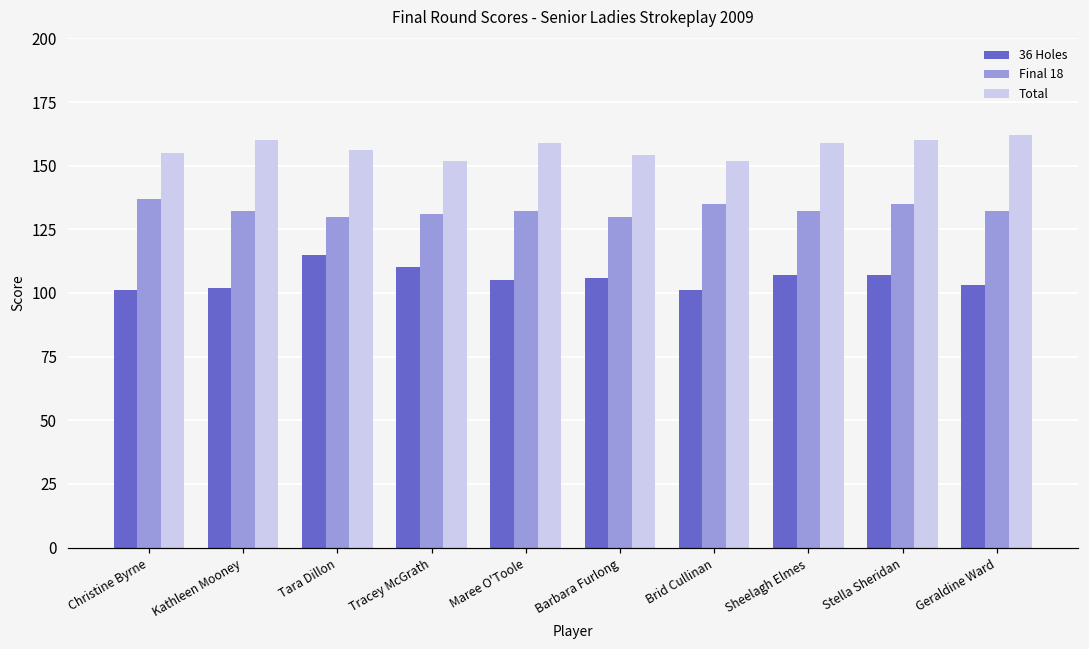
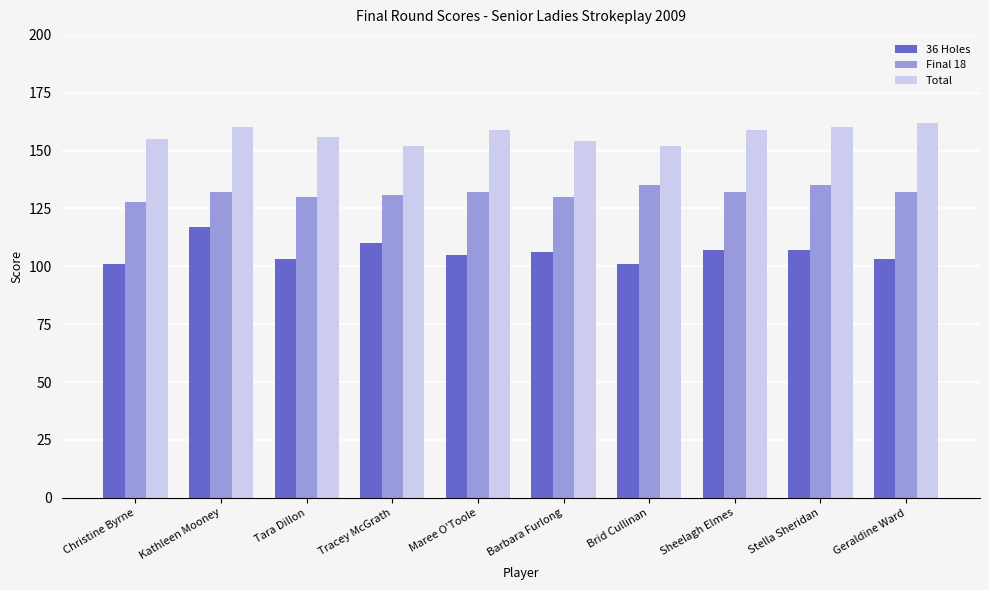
  {
    "36 Holes": {
      "Christine Byrne": 101,
-     "Kathleen Mooney": 102,
-     "Tara Dillon": 115,
+     "Kathleen Mooney": 117,
+     "Tara Dillon": 103,
      "Tracey McGrath": 110,
      "Maree O'Toole": 105,
      "Barbara Furlong": 106,
      "Brid Cullinan": 101,
      "Sheelagh Elmes": 107,
      "Stella Sheridan": 107,
      "Geraldine Ward": 103
    },
    "Final 18": {
-     "Christine Byrne": 137,
+     "Christine Byrne": 128,
      "Kathleen Mooney": 132,
      "Tara Dillon": 130,
      "Tracey McGrath": 131,
      "Maree O'Toole": 132,
      "Barbara Furlong": 130,
      "Brid Cullinan": 135,
      "Sheelagh Elmes": 132,
      "Stella Sheridan": 135,
      "Geraldine Ward": 132
    },
    "Total": {
      "Christine Byrne": 155,
      "Kathleen Mooney": 160,
      "Tara Dillon": 156,
      "Tracey McGrath": 152,
      "Maree O'Toole": 159,
      "Barbara Furlong": 154,
      "Brid Cullinan": 152,
      "Sheelagh Elmes": 159,
      "Stella Sheridan": 160,
      "Geraldine Ward": 162
    }
  }
